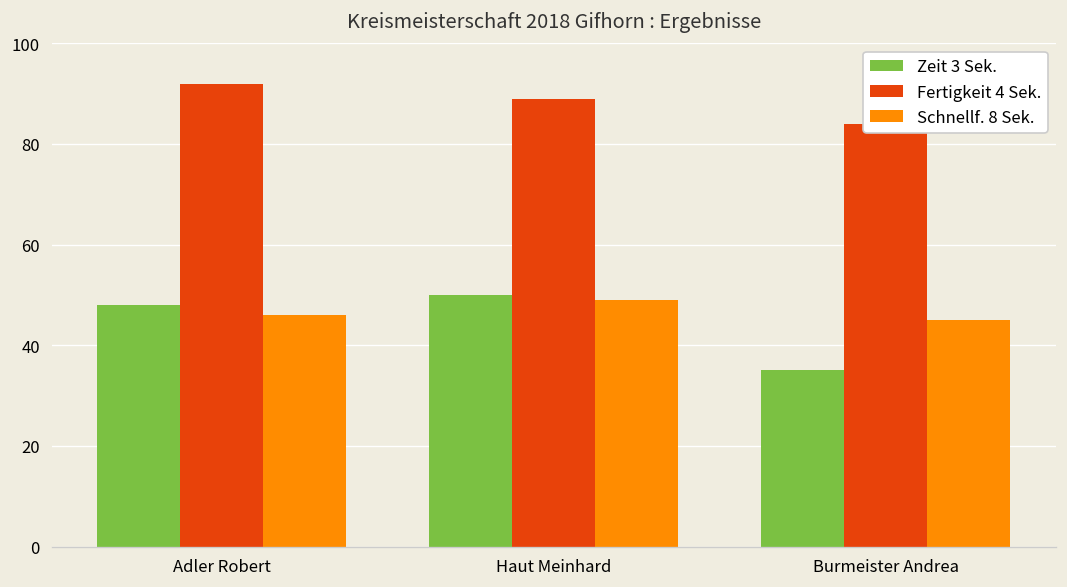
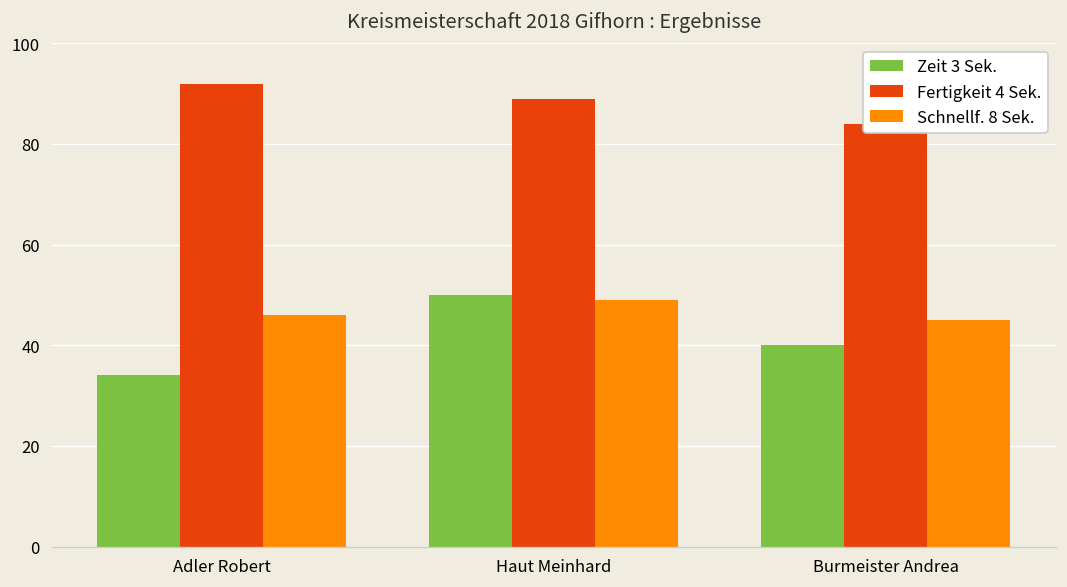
  {
    "Zeit 3 Sek.": {
-     "Adler Robert": 48,
+     "Adler Robert": 34,
      "Haut Meinhard": 50,
-     "Burmeister Andrea": 35
+     "Burmeister Andrea": 40
    },
    "Fertigkeit 4 Sek.": {
      "Adler Robert": 92,
      "Haut Meinhard": 89
    },
    "Schnellf. 8 Sek.": {
      "Adler Robert": 46,
      "Haut Meinhard": 49,
      "Burmeister Andrea": 45
    }
  }
